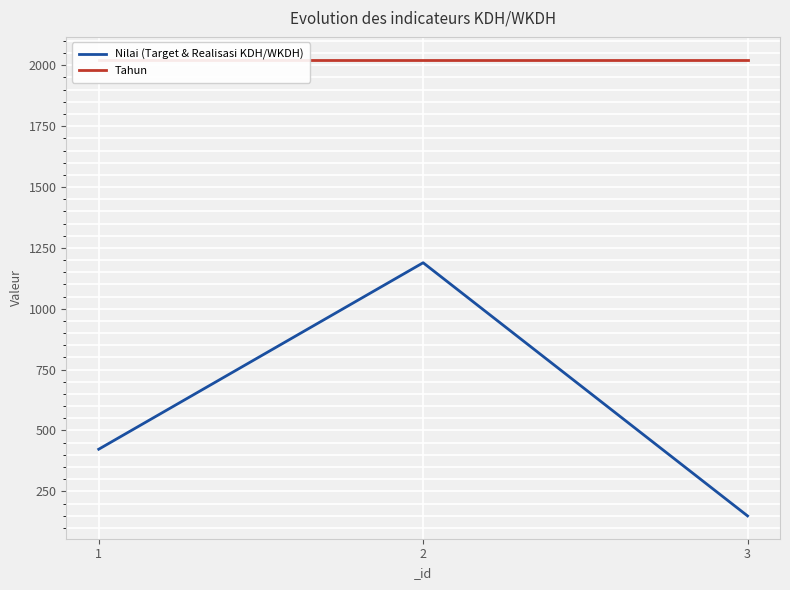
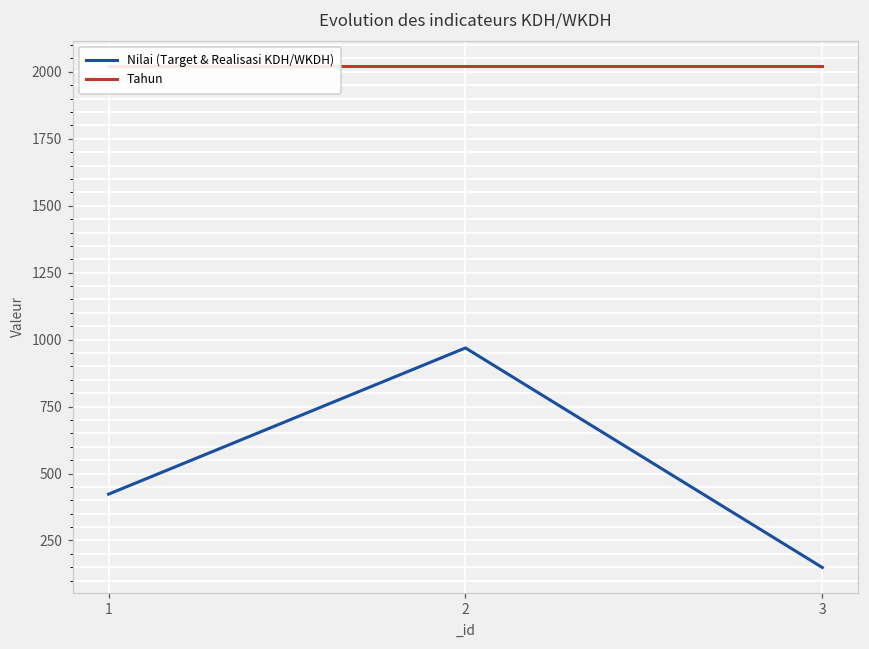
  {
    "Nilai (Target & Realisasi KDH/WKDH)": {
      "1": 420,
-     "2": 1190,
+     "2": 970,
      "3": 150
    },
    "Tahun": {
      "2": 2020,
      "3": 2020
    }
  }
